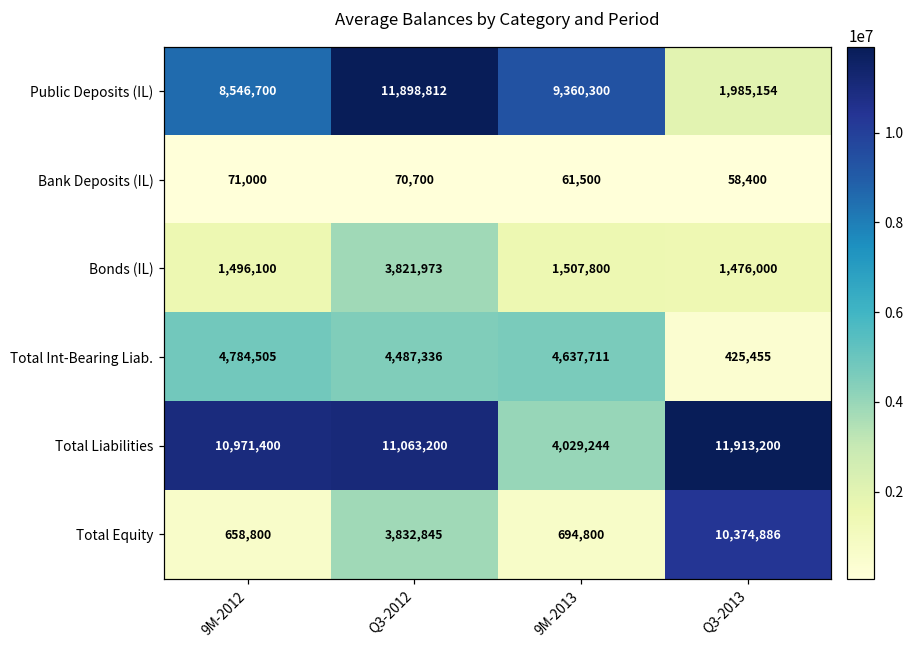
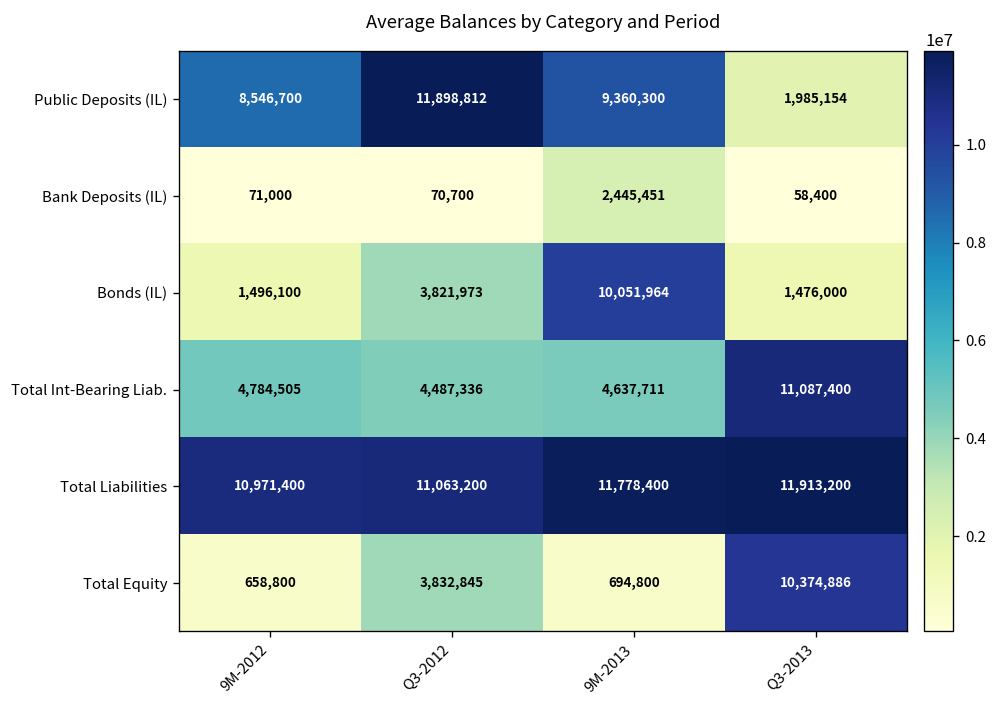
  {
    "Public Deposits (IL)": {
      "9M-2012": "8,546,700",
      "Q3-2012": "11,898,812",
      "9M-2013": "9,360,300",
      "Q3-2013": "1,985,154"
    },
    "Bank Deposits (IL)": {
      "9M-2012": "71,000",
      "Q3-2012": "70,700",
-     "9M-2013": "61,500",
+     "9M-2013": "2,445,451",
      "Q3-2013": "58,400"
    },
    "Bonds (IL)": {
      "9M-2012": "1,496,100",
      "Q3-2012": "3,821,973",
-     "9M-2013": "1,507,800",
+     "9M-2013": "10,051,964",
      "Q3-2013": "1,476,000"
    },
    "Total Int-Bearing Liab.": {
      "9M-2012": "4,784,505",
      "Q3-2012": "4,487,336",
      "9M-2013": "4,637,711",
-     "Q3-2013": "425,455"
+     "Q3-2013": "11,087,400"
    },
    "Total Liabilities": {
      "9M-2012": "10,971,400",
      "Q3-2012": "11,063,200",
-     "9M-2013": "4,029,244",
+     "9M-2013": "11,778,400",
      "Q3-2013": "11,913,200"
    },
    "Total Equity": {
      "9M-2012": "658,800",
      "Q3-2012": "3,832,845",
      "9M-2013": "694,800",
      "Q3-2013": "10,374,886"
    }
  }
